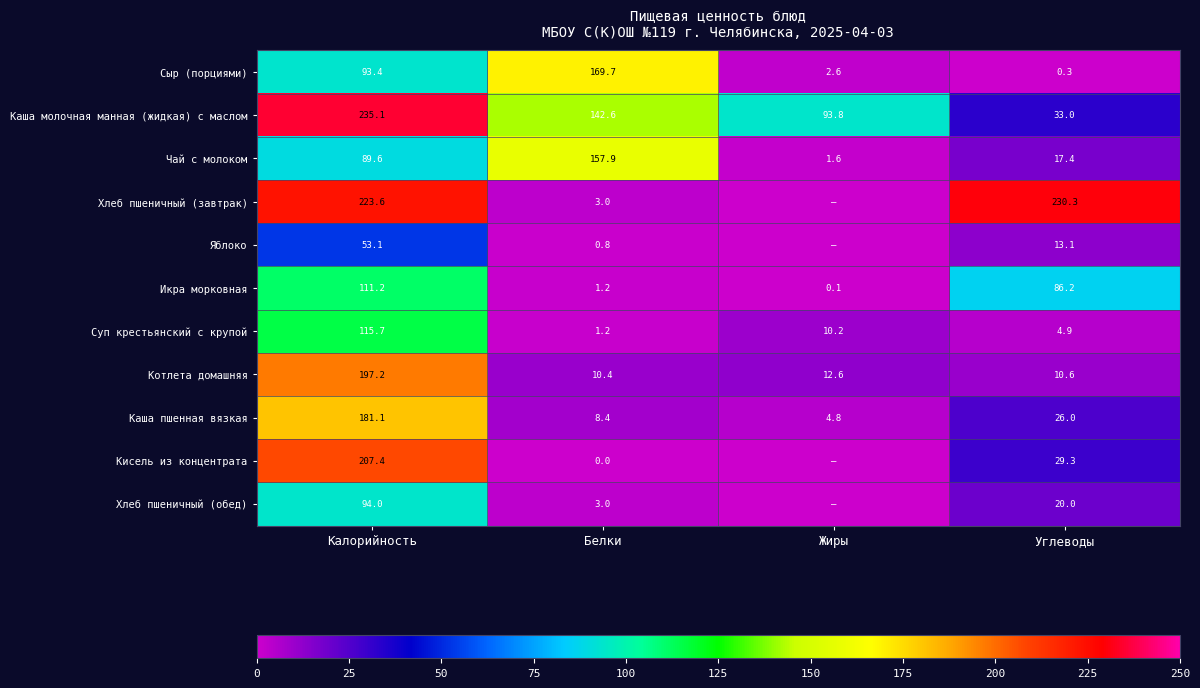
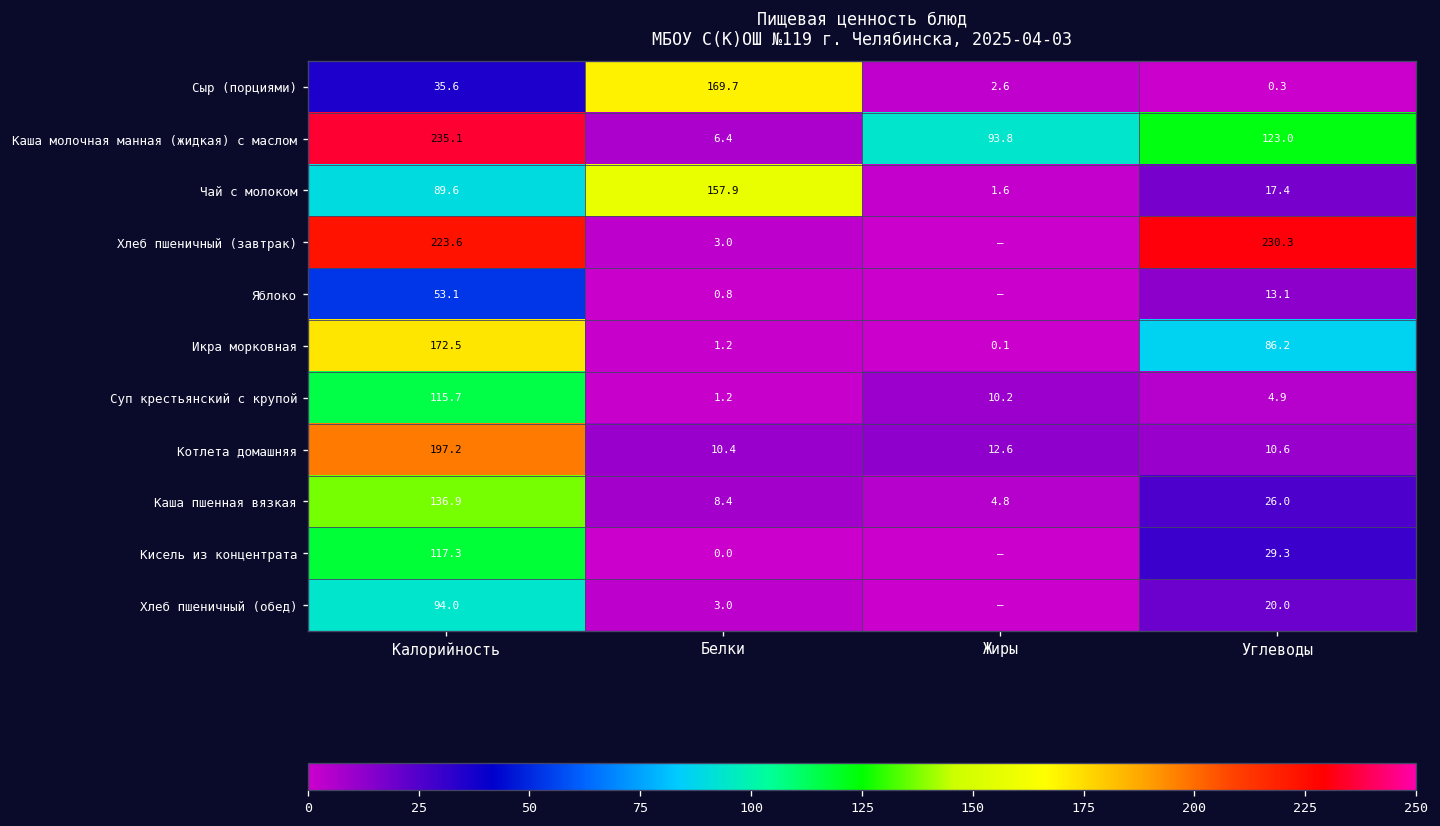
  {
    "Сыр (порциями)": {
-     "Калорийность": 93.4,
+     "Калорийность": 35.6,
      "Белки": 169.7,
      "Жиры": 2.6,
      "Углеводы": 0.3
    },
    "Каша молочная манная (жидкая) с маслом": {
      "Калорийность": 235.1,
-     "Белки": 142.6,
+     "Белки": 6.4,
      "Жиры": 93.8,
-     "Углеводы": 33.0
+     "Углеводы": 123.0
    },
    "Чай с молоком": {
      "Калорийность": 89.6,
      "Белки": 157.9,
      "Жиры": 1.6,
      "Углеводы": 17.4
    },
    "Хлеб пшеничный (завтрак)": {
      "Калорийность": 223.6,
      "Белки": 3.0,
      "Углеводы": 230.3
    },
    "Яблоко": {
      "Калорийность": 53.1,
      "Белки": 0.8,
      "Углеводы": 13.1
    },
    "Икра морковная": {
-     "Калорийность": 111.2,
+     "Калорийность": 172.5,
      "Белки": 1.2,
      "Жиры": 0.1,
      "Углеводы": 86.2
    },
    "Суп крестьянский с крупой": {
      "Калорийность": 115.7,
      "Белки": 1.2,
      "Жиры": 10.2,
      "Углеводы": 4.9
    },
    "Котлета домашняя": {
      "Калорийность": 197.2,
      "Белки": 10.4,
      "Жиры": 12.6,
      "Углеводы": 10.6
    },
    "Каша пшенная вязкая": {
-     "Калорийность": 181.1,
+     "Калорийность": 136.9,
      "Белки": 8.4,
      "Жиры": 4.8,
      "Углеводы": 26.0
    },
    "Кисель из концентрата": {
-     "Калорийность": 207.4,
+     "Калорийность": 117.3,
      "Белки": 0.0,
      "Углеводы": 29.3
    },
    "Хлеб пшеничный (обед)": {
      "Калорийность": 94.0,
      "Белки": 3.0,
      "Углеводы": 20.0
    }
  }
